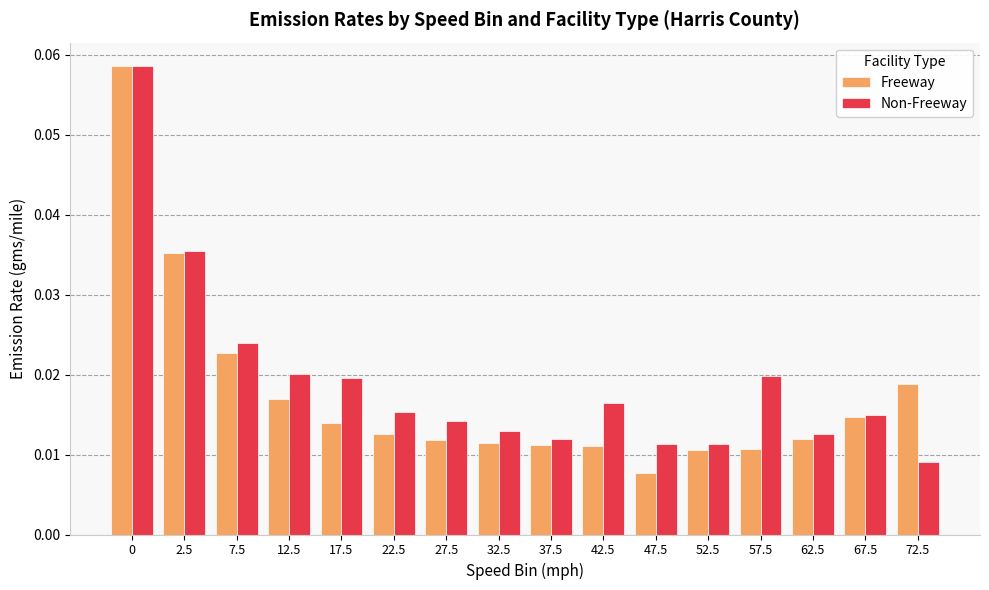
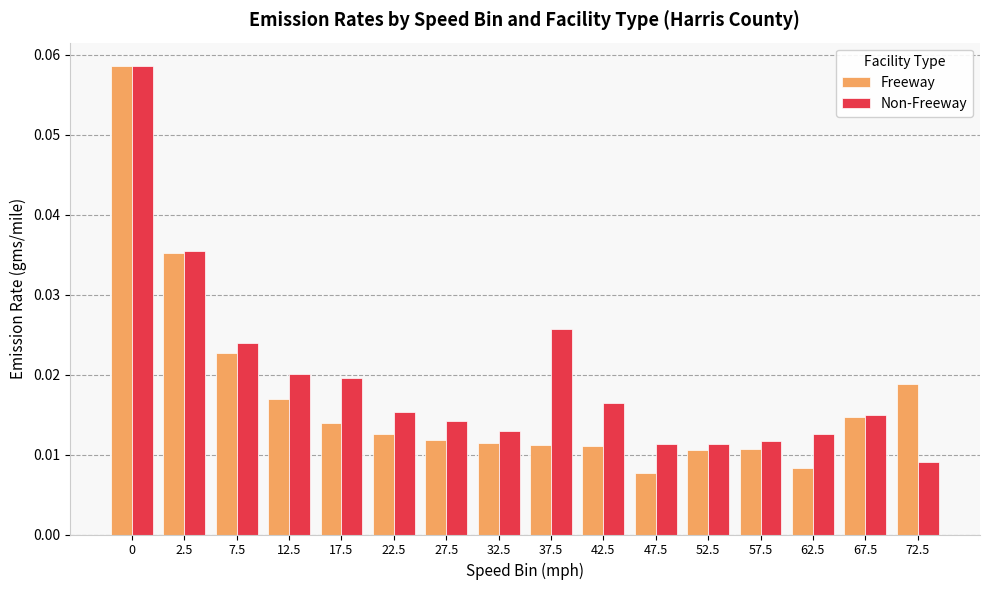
  {
    "Freeway": {
      "0": 0.059,
      "2.5": 0.035,
      "7.5": 0.023,
      "12.5": 0.017,
      "17.5": 0.014,
      "22.5": 0.013,
      "27.5": 0.012,
      "32.5": 0.011,
      "37.5": 0.011,
      "42.5": 0.011,
      "47.5": 0.008,
      "52.5": 0.011,
      "57.5": 0.011,
-     "62.5": 0.012,
+     "62.5": 0.008,
      "67.5": 0.015,
      "72.5": 0.019
    },
    "Non-Freeway": {
      "0": 0.059,
      "2.5": 0.036,
      "7.5": 0.024,
      "12.5": 0.020,
      "17.5": 0.020,
      "22.5": 0.015,
      "27.5": 0.014,
      "32.5": 0.013,
-     "37.5": 0.012,
+     "37.5": 0.026,
      "42.5": 0.016,
      "47.5": 0.011,
      "52.5": 0.011,
-     "57.5": 0.020,
+     "57.5": 0.012,
      "62.5": 0.013,
      "67.5": 0.015,
      "72.5": 0.009
    }
  }
